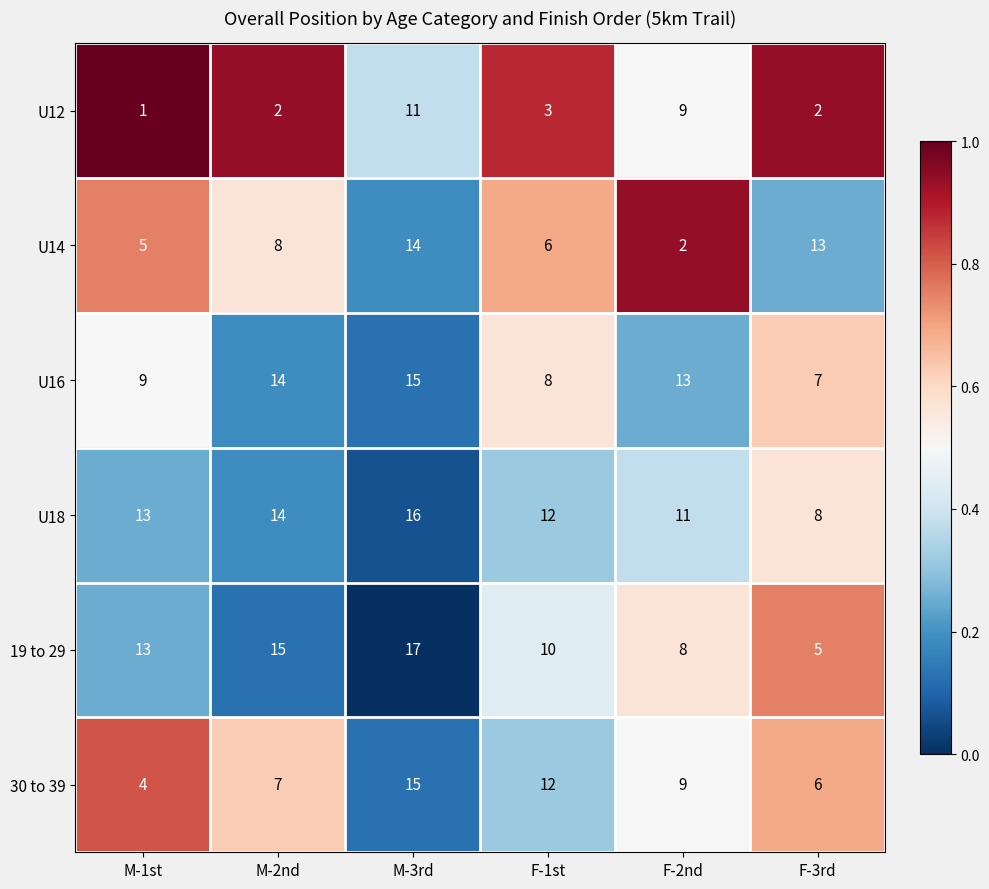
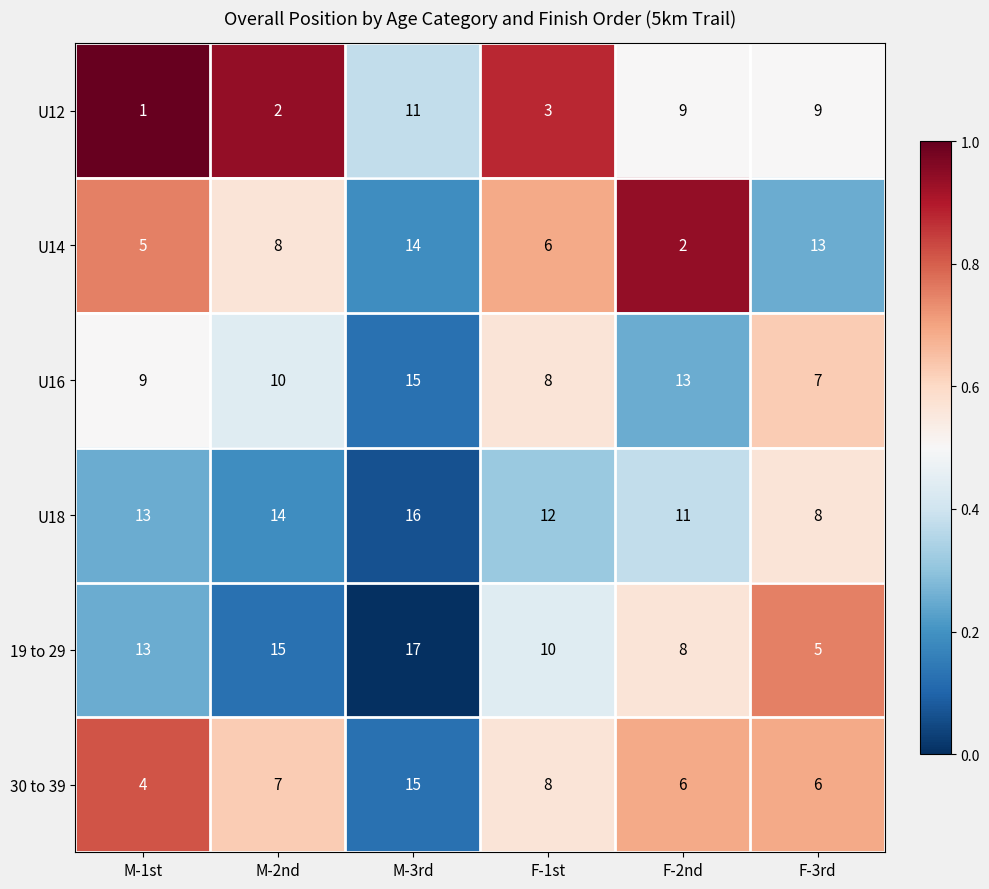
  {
    "U12": {
      "M-1st": 1,
      "M-2nd": 2,
      "M-3rd": 11,
      "F-1st": 3,
      "F-2nd": 9,
-     "F-3rd": 2
+     "F-3rd": 9
    },
    "U14": {
      "M-1st": 5,
      "M-2nd": 8,
      "M-3rd": 14,
      "F-1st": 6,
      "F-2nd": 2,
      "F-3rd": 13
    },
    "U16": {
      "M-1st": 9,
-     "M-2nd": 14,
+     "M-2nd": 10,
      "M-3rd": 15,
      "F-1st": 8,
      "F-2nd": 13,
      "F-3rd": 7
    },
    "U18": {
      "M-1st": 13,
      "M-2nd": 14,
      "M-3rd": 16,
      "F-1st": 12,
      "F-2nd": 11,
      "F-3rd": 8
    },
    "19 to 29": {
      "M-1st": 13,
      "M-2nd": 15,
      "M-3rd": 17,
      "F-1st": 10,
      "F-2nd": 8,
      "F-3rd": 5
    },
    "30 to 39": {
      "M-1st": 4,
      "M-2nd": 7,
      "M-3rd": 15,
-     "F-1st": 12,
-     "F-2nd": 9,
+     "F-1st": 8,
+     "F-2nd": 6,
      "F-3rd": 6
    }
  }
